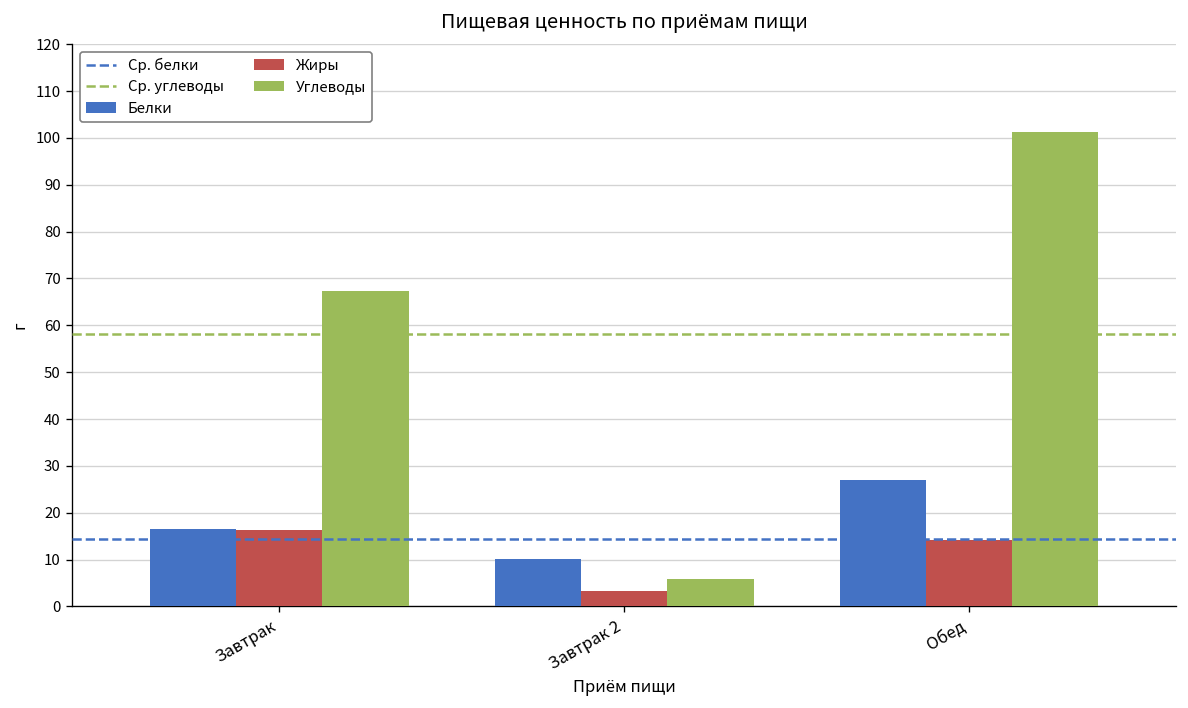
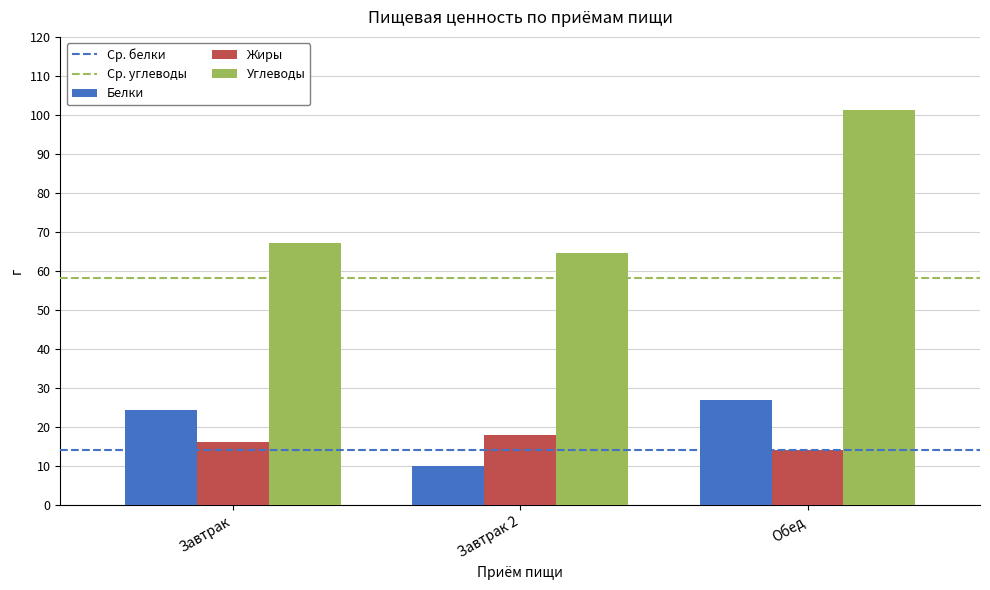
  {
    "Белки": {
-     "Завтрак": 17,
+     "Завтрак": 24,
      "Завтрак 2": 10,
      "Обед": 27
    },
    "Жиры": {
      "Завтрак": 16,
-     "Завтрак 2": 3,
+     "Завтрак 2": 18,
      "Обед": 14
    },
    "Углеводы": {
      "Завтрак": 67,
-     "Завтрак 2": 6,
+     "Завтрак 2": 65,
      "Обед": 101
    }
  }
